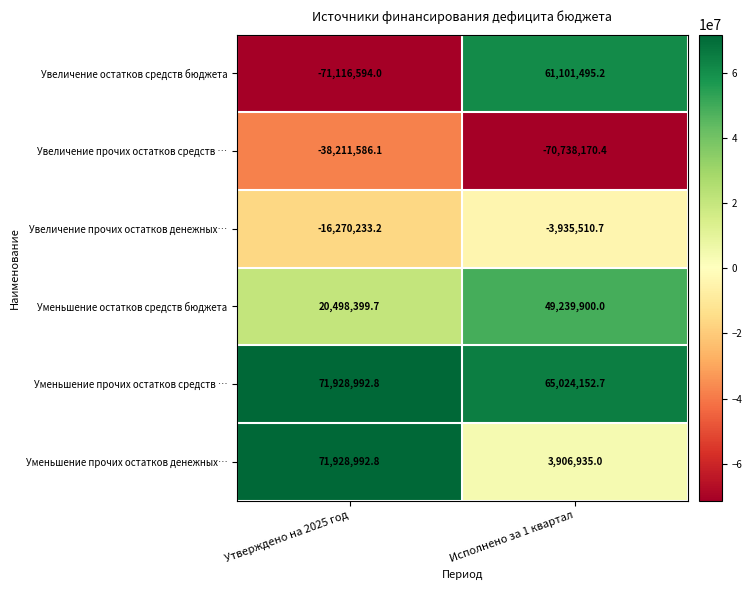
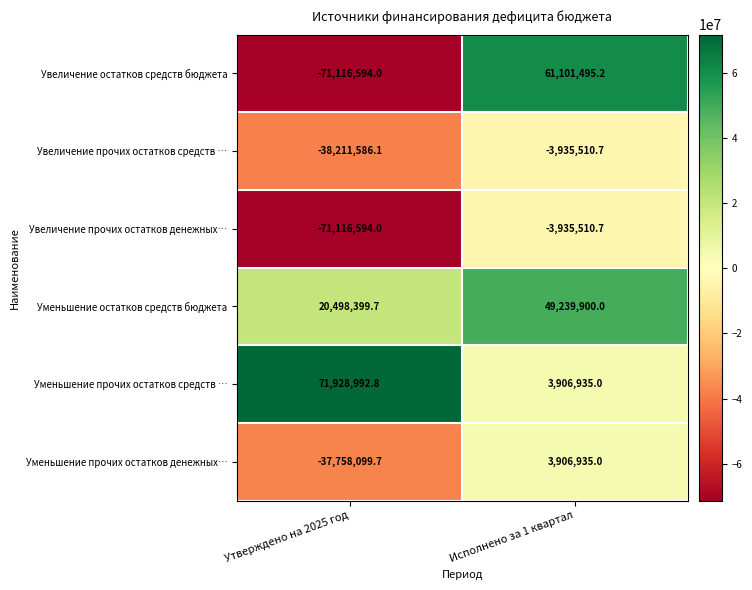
  {
    "Увеличение остатков средств бюджета": {
      "Утверждено на 2025 год": "-71,116,594.0",
      "Исполнено за 1 квартал": "61,101,495.2"
    },
    "Увеличение прочих остатков средств …": {
      "Утверждено на 2025 год": "-38,211,586.1",
-     "Исполнено за 1 квартал": "-70,738,170.4"
+     "Исполнено за 1 квартал": "-3,935,510.7"
    },
    "Увеличение прочих остатков денежных…": {
-     "Утверждено на 2025 год": "-16,270,233.2",
+     "Утверждено на 2025 год": "-71,116,594.0",
      "Исполнено за 1 квартал": "-3,935,510.7"
    },
    "Уменьшение остатков средств бюджета": {
      "Утверждено на 2025 год": "20,498,399.7",
      "Исполнено за 1 квартал": "49,239,900.0"
    },
    "Уменьшение прочих остатков средств …": {
      "Утверждено на 2025 год": "71,928,992.8",
-     "Исполнено за 1 квартал": "65,024,152.7"
+     "Исполнено за 1 квартал": "3,906,935.0"
    },
    "Уменьшение прочих остатков денежных…": {
-     "Утверждено на 2025 год": "71,928,992.8",
+     "Утверждено на 2025 год": "-37,758,099.7",
      "Исполнено за 1 квартал": "3,906,935.0"
    }
  }
